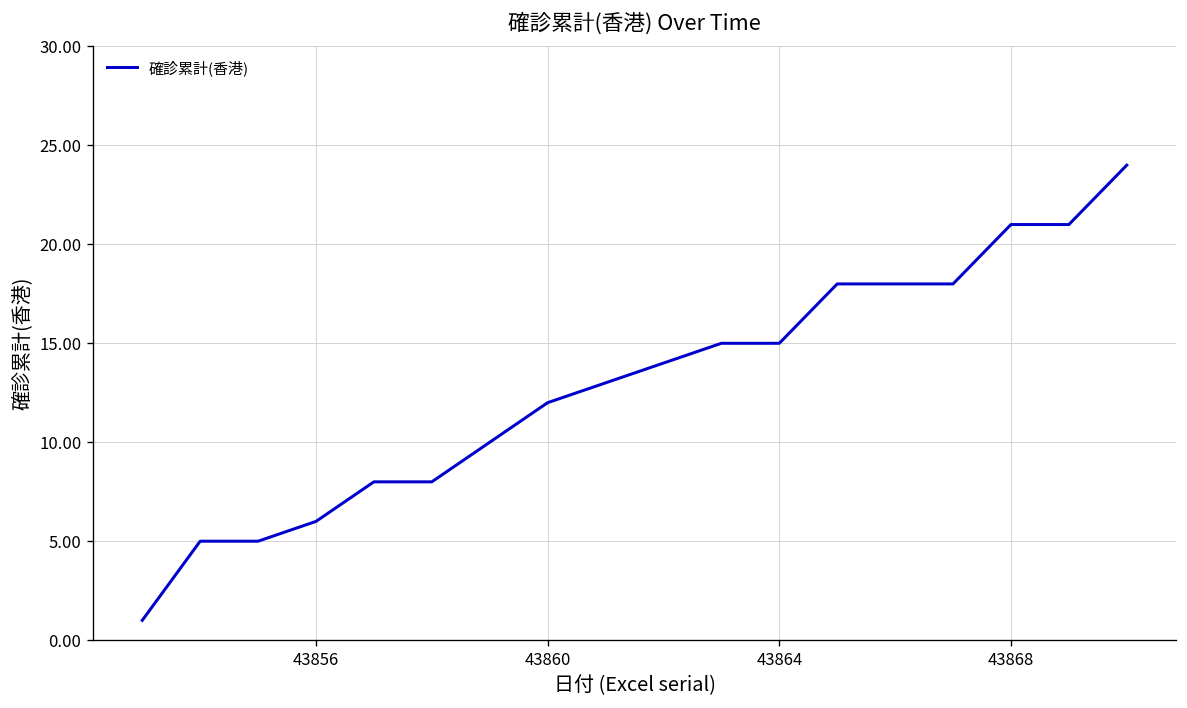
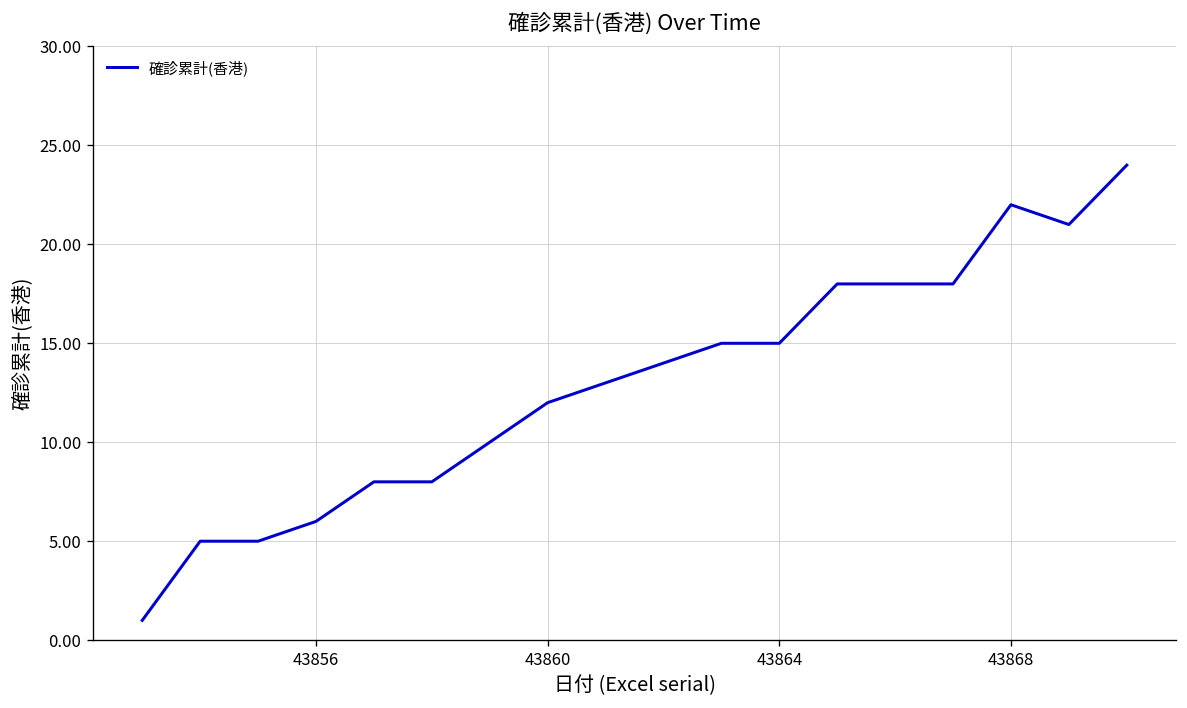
  {
    "43856": 6,
    "43860": 12,
    "43864": 15,
-   "43868": 21
+   "43868": 22
  }
